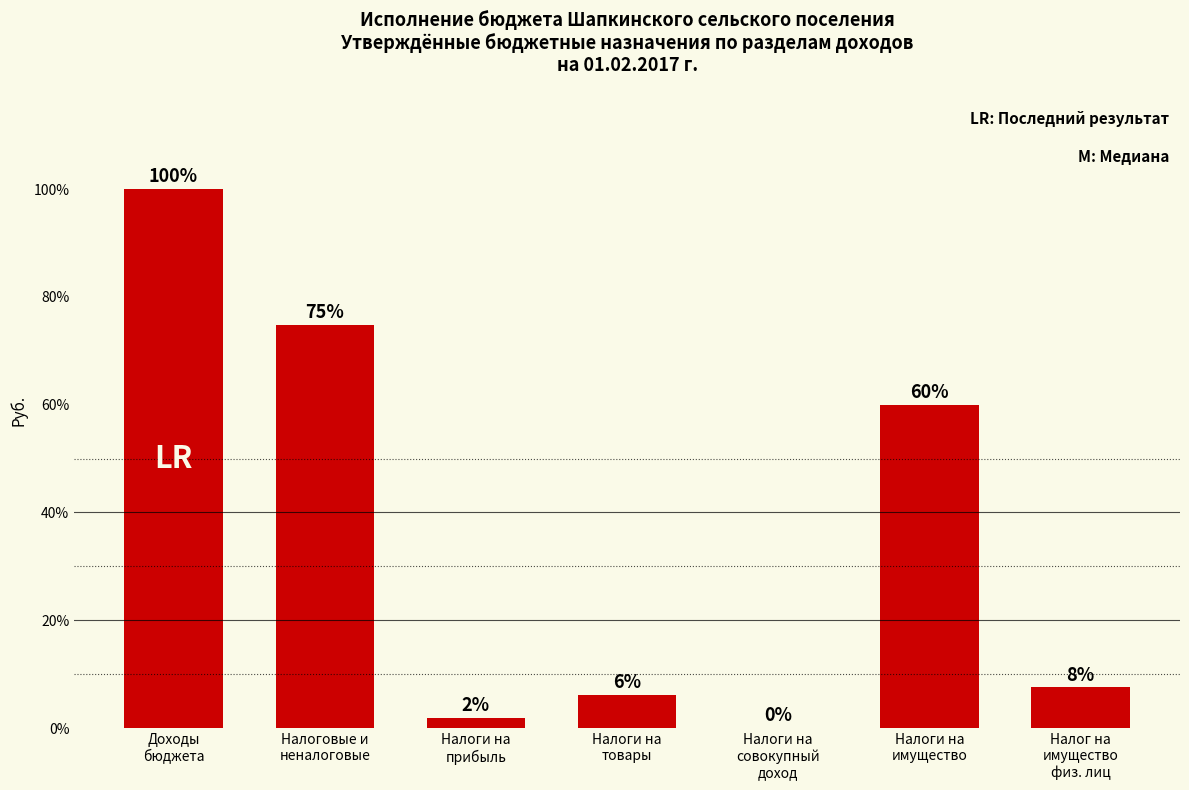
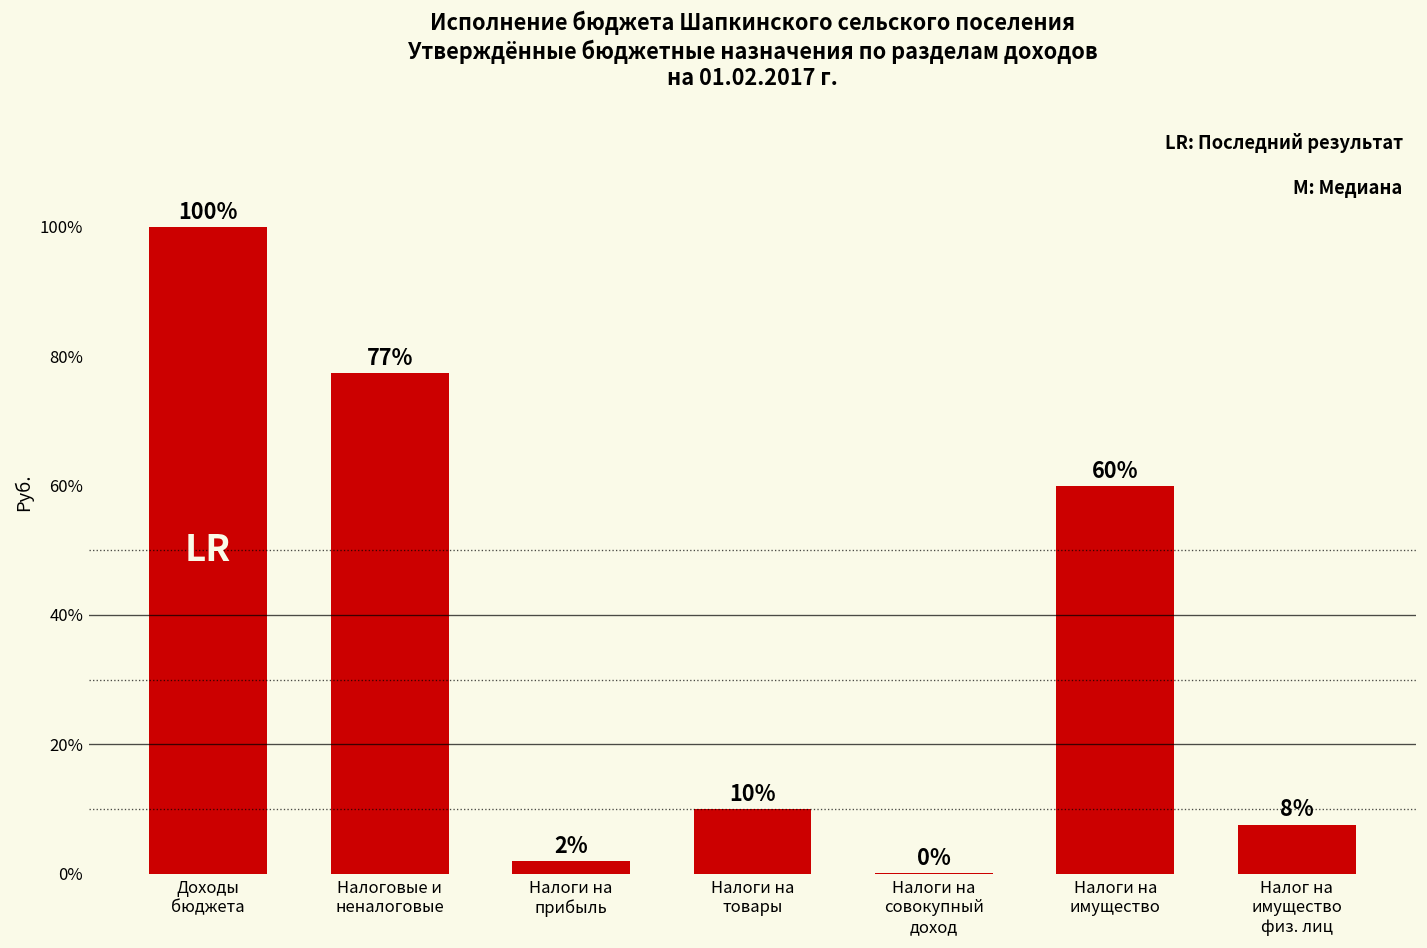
  {
    "Доходы бюджета": "100%",
-   "Налоговые и неналоговые": "75%",
+   "Налоговые и неналоговые": "77%",
    "Налоги на прибыль": "2%",
-   "Налоги на товары": "6%",
+   "Налоги на товары": "10%",
    "Налоги на совокупный доход": "0%",
    "Налоги на имущество": "60%",
    "Налог на имущество физ. лиц": "8%"
  }
